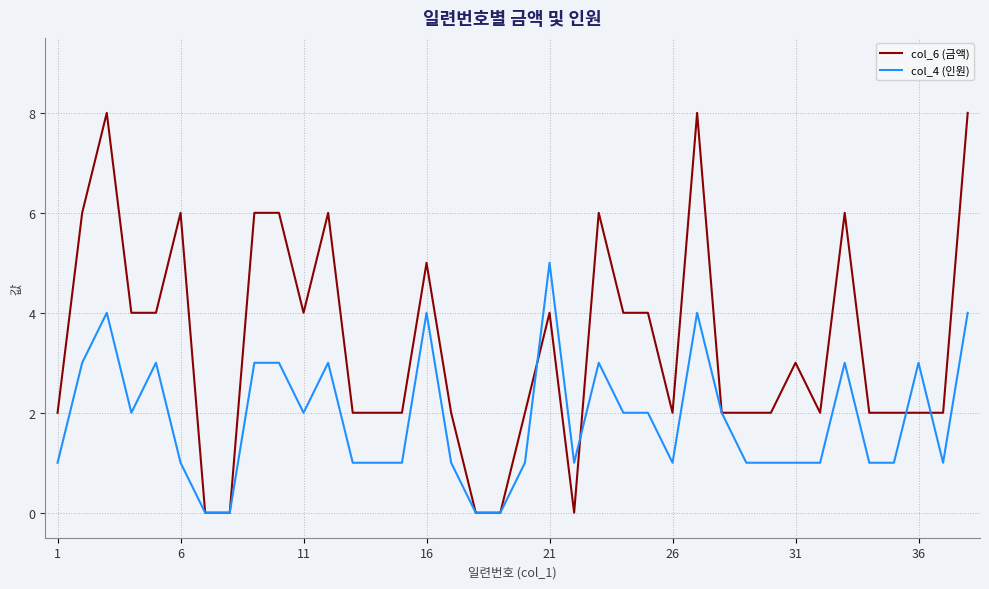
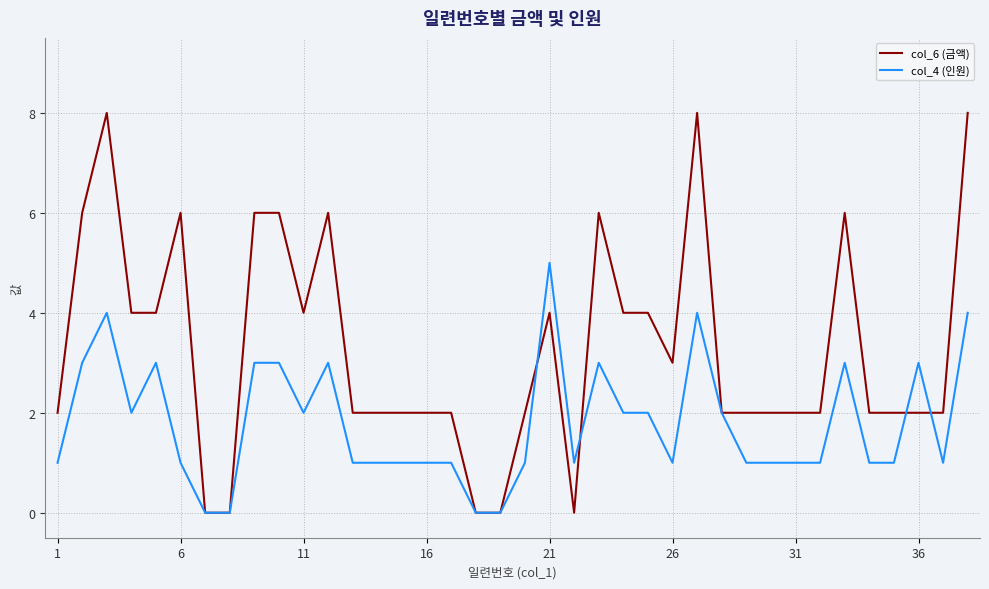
  {
    "col_6 (금액)": {
      "1": 2,
      "6": 6,
      "11": 4,
-     "16": 5,
+     "16": 2,
      "21": 4,
-     "26": 2,
-     "31": 3,
+     "26": 3,
+     "31": 2,
      "36": 2
    },
    "col_4 (인원)": {
      "1": 1,
      "6": 1,
      "11": 2,
-     "16": 4,
+     "16": 1,
      "21": 5,
      "26": 1,
      "31": 1,
      "36": 3
    }
  }
